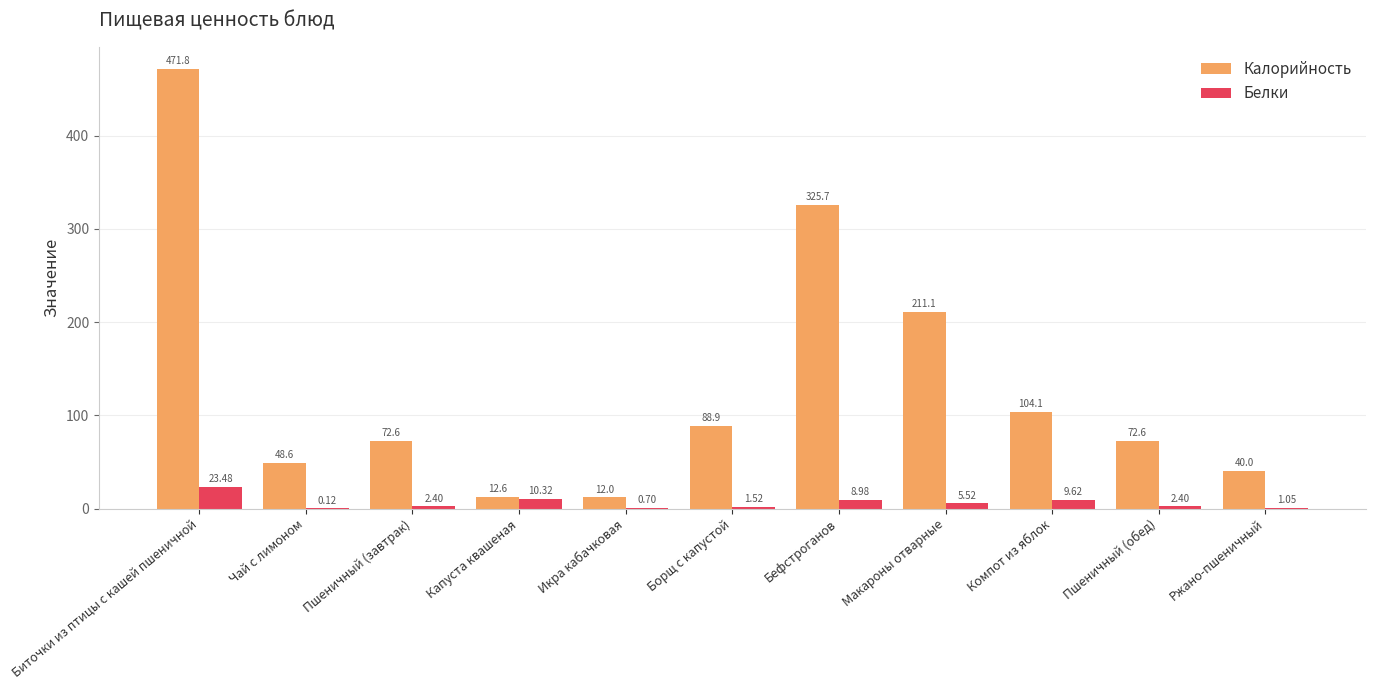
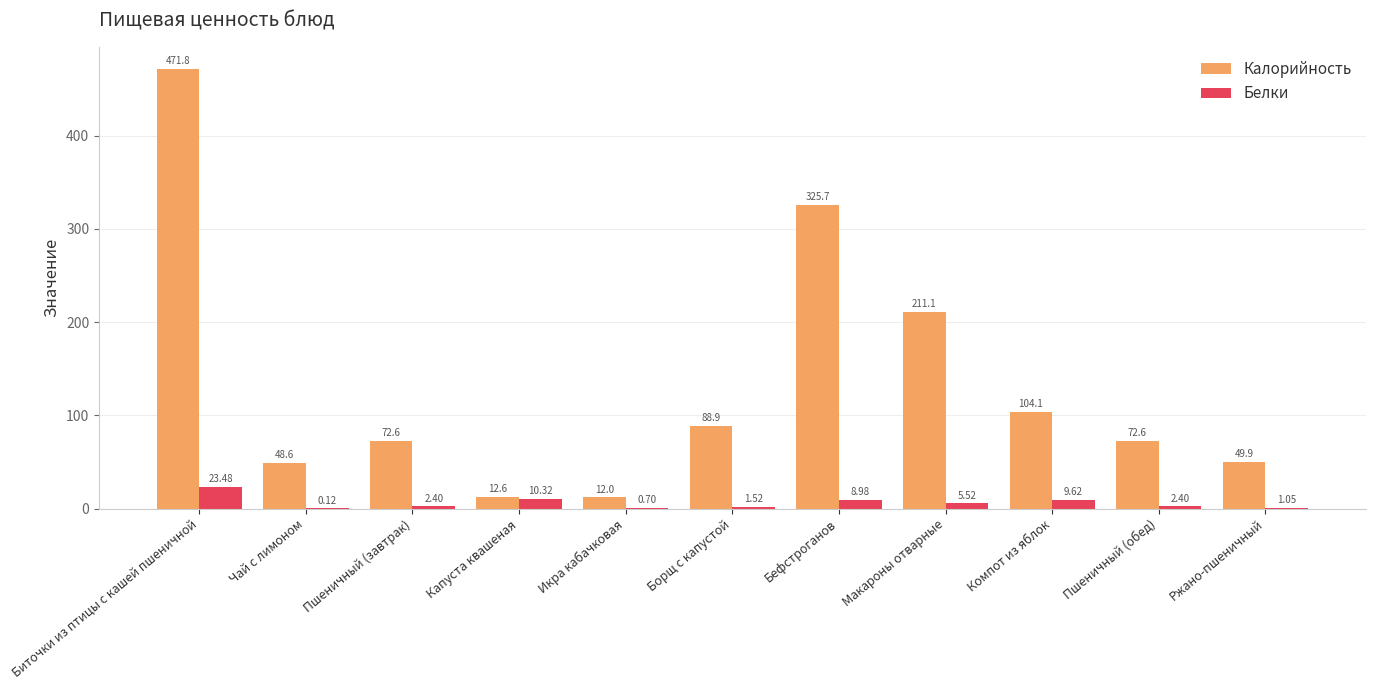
  {
    "Калорийность": {
      "Биточки из птицы с кашей пшеничной": 471.8,
      "Чай с лимоном": 48.6,
      "Пшеничный (завтрак)": 72.6,
      "Капуста квашеная": 12.6,
      "Икра кабачковая": 12.0,
      "Борщ с капустой": 88.9,
      "Бефстроганов": 325.7,
      "Макароны отварные": 211.1,
      "Компот из яблок": 104.1,
      "Пшеничный (обед)": 72.6,
-     "Ржано-пшеничный": 40.0
+     "Ржано-пшеничный": 49.9
    },
    "Белки": {
      "Биточки из птицы с кашей пшеничной": 23.48,
      "Чай с лимоном": 0.12,
      "Пшеничный (завтрак)": 2.40,
      "Капуста квашеная": 10.32,
      "Икра кабачковая": 0.70,
      "Борщ с капустой": 1.52,
      "Бефстроганов": 8.98,
      "Макароны отварные": 5.52,
      "Компот из яблок": 9.62,
      "Пшеничный (обед)": 2.40,
      "Ржано-пшеничный": 1.05
    }
  }
